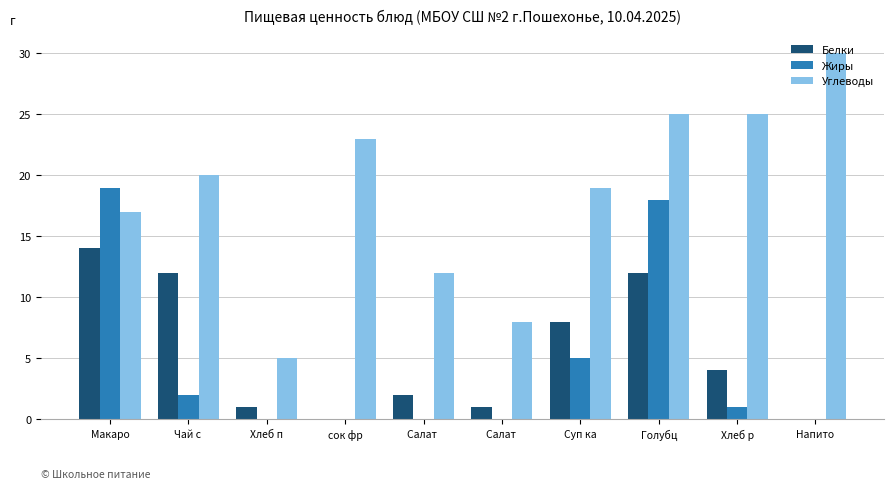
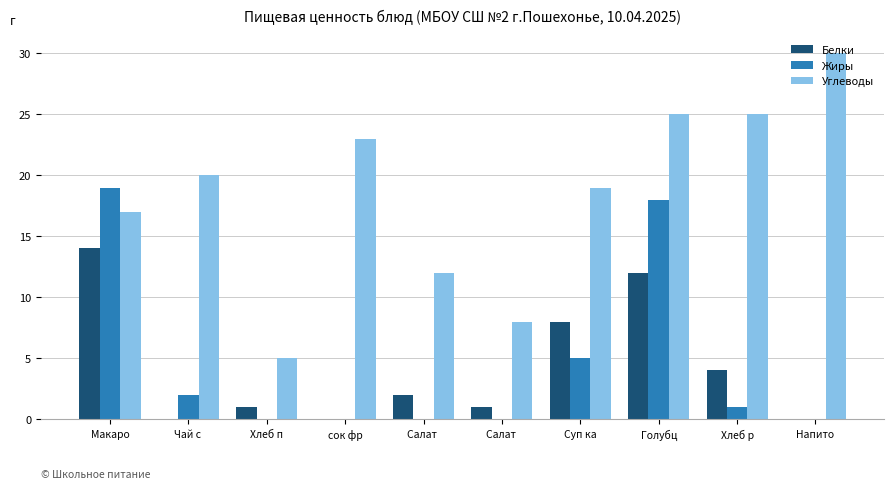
  {
    "Белки": {
      "Макаро": 14,
-     "Чай с": 12,
+     "Чай с": 0,
      "Хлеб п": 1,
      "сок фр": 0,
      "Суп ка": 8,
      "Голубц": 12,
      "Хлеб р": 4,
      "Напито": 0
    },
    "Жиры": {
      "Макаро": 19,
      "Чай с": 2,
      "Хлеб п": 0,
      "сок фр": 0,
      "Суп ка": 5,
      "Голубц": 18,
      "Хлеб р": 1,
      "Напито": 0
    },
    "Углеводы": {
      "Макаро": 17,
      "Чай с": 20,
      "Хлеб п": 5,
      "сок фр": 23,
      "Суп ка": 19,
      "Голубц": 25,
      "Хлеб р": 25,
      "Напито": 30
    }
  }
